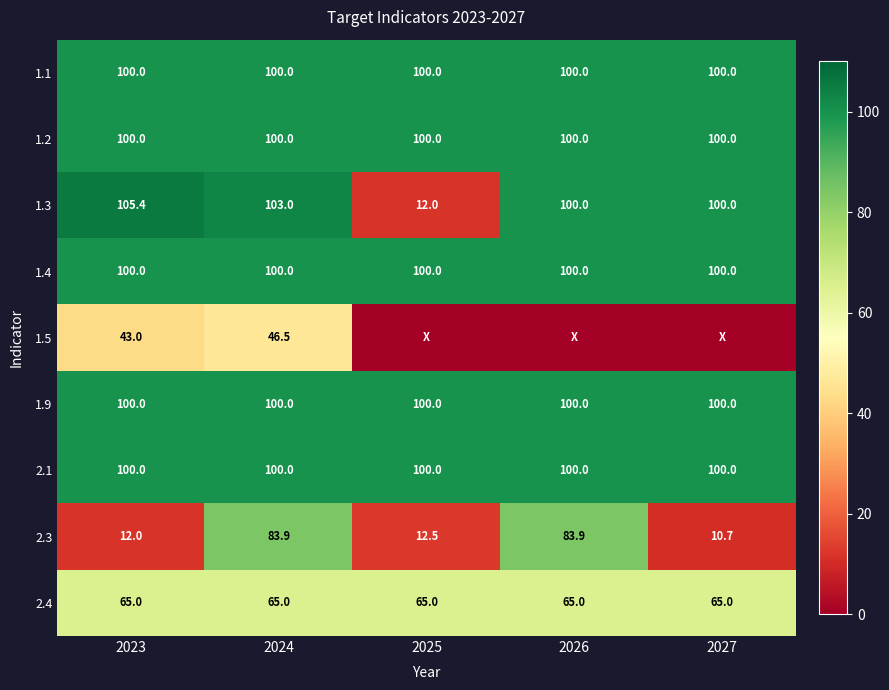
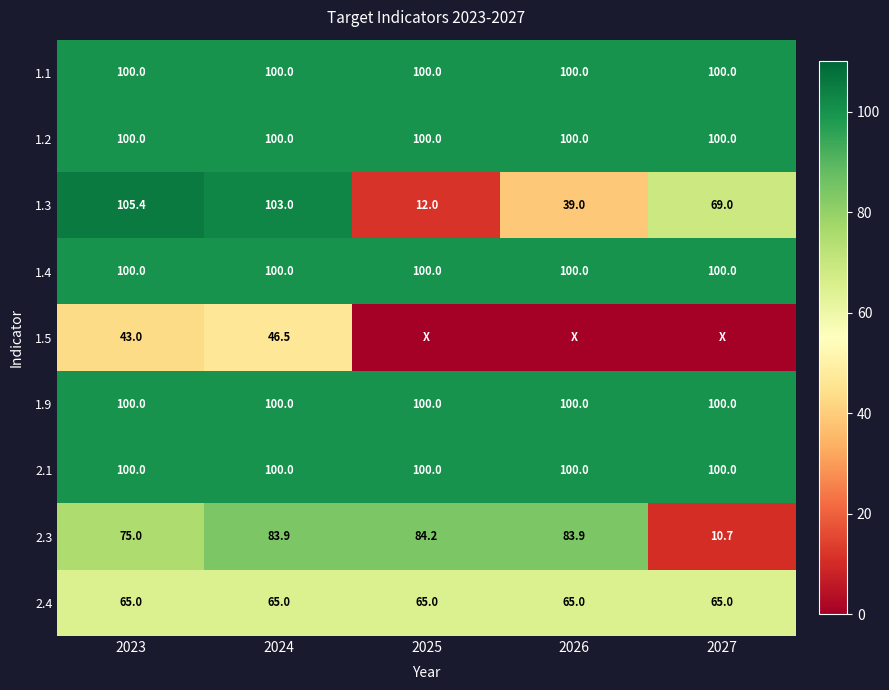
  {
    "1.1": {
      "2023": 100.0,
      "2024": 100.0,
      "2025": 100.0,
      "2026": 100.0,
      "2027": 100.0
    },
    "1.2": {
      "2023": 100.0,
      "2024": 100.0,
      "2025": 100.0,
      "2026": 100.0,
      "2027": 100.0
    },
    "1.3": {
      "2023": 105.4,
      "2024": 103.0,
      "2025": 12.0,
-     "2026": 100.0,
-     "2027": 100.0
+     "2026": 39.0,
+     "2027": 69.0
    },
    "1.4": {
      "2023": 100.0,
      "2024": 100.0,
      "2025": 100.0,
      "2026": 100.0,
      "2027": 100.0
    },
    "1.5": {
      "2023": 43.0,
      "2024": 46.5
    },
    "1.9": {
      "2023": 100.0,
      "2024": 100.0,
      "2025": 100.0,
      "2026": 100.0,
      "2027": 100.0
    },
    "2.1": {
      "2023": 100.0,
      "2024": 100.0,
      "2025": 100.0,
      "2026": 100.0,
      "2027": 100.0
    },
    "2.3": {
-     "2023": 12.0,
+     "2023": 75.0,
      "2024": 83.9,
-     "2025": 12.5,
+     "2025": 84.2,
      "2026": 83.9,
      "2027": 10.7
    },
    "2.4": {
      "2023": 65.0,
      "2024": 65.0,
      "2025": 65.0,
      "2026": 65.0,
      "2027": 65.0
    }
  }
